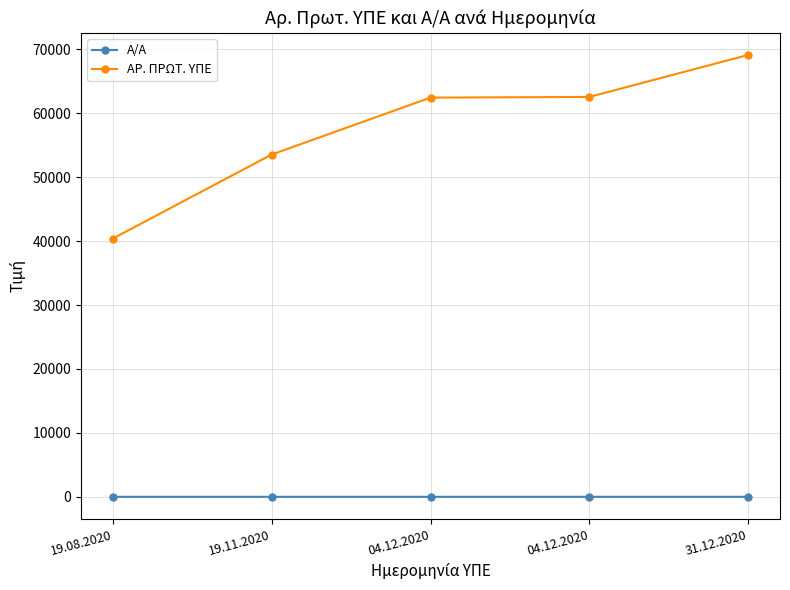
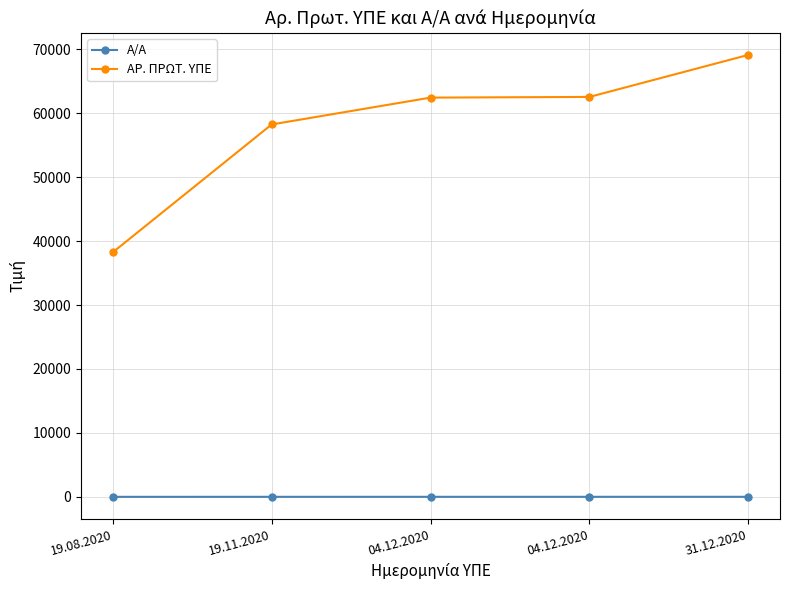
  {
    "Α/Α": {
      "19.08.2020": 0,
      "19.11.2020": 0,
      "31.12.2020": 0
    },
    "ΑΡ. ΠΡΩΤ. ΥΠΕ": {
-     "19.08.2020": 40000,
-     "19.11.2020": 54000,
+     "19.08.2020": 38000,
+     "19.11.2020": 58000,
      "31.12.2020": 69000
    }
  }
